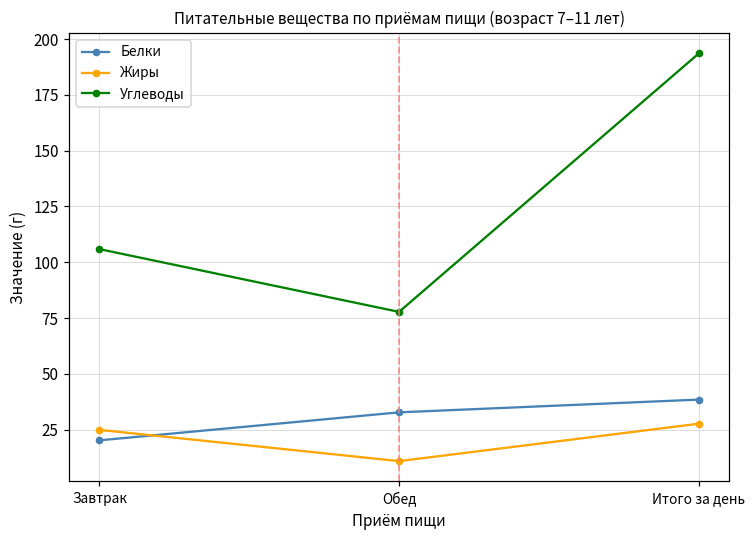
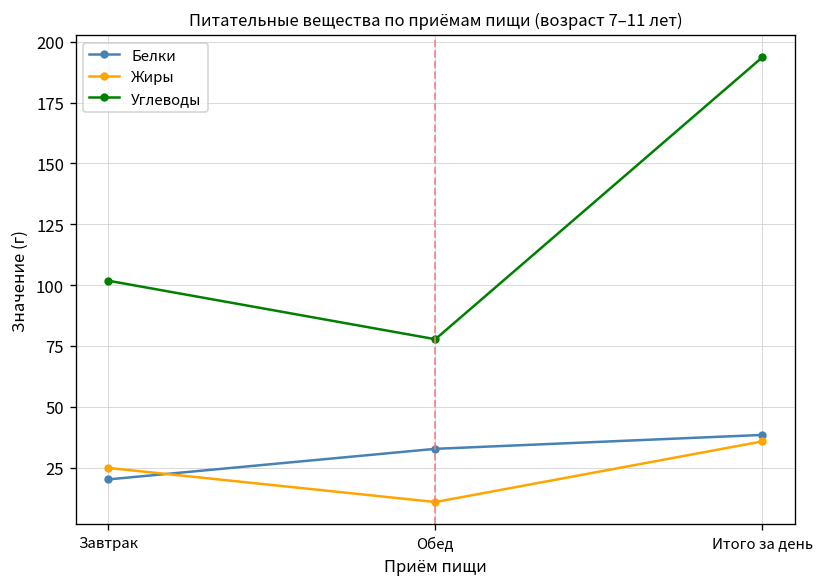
  {
    "Белки": {
      "Завтрак": 20,
      "Обед": 33,
      "Итого за день": 38
    },
    "Жиры": {
      "Завтрак": 25,
      "Обед": 11,
-     "Итого за день": 28
+     "Итого за день": 36
    },
    "Углеводы": {
-     "Завтрак": 106,
+     "Завтрак": 102,
      "Обед": 78,
      "Итого за день": 194
    }
  }
